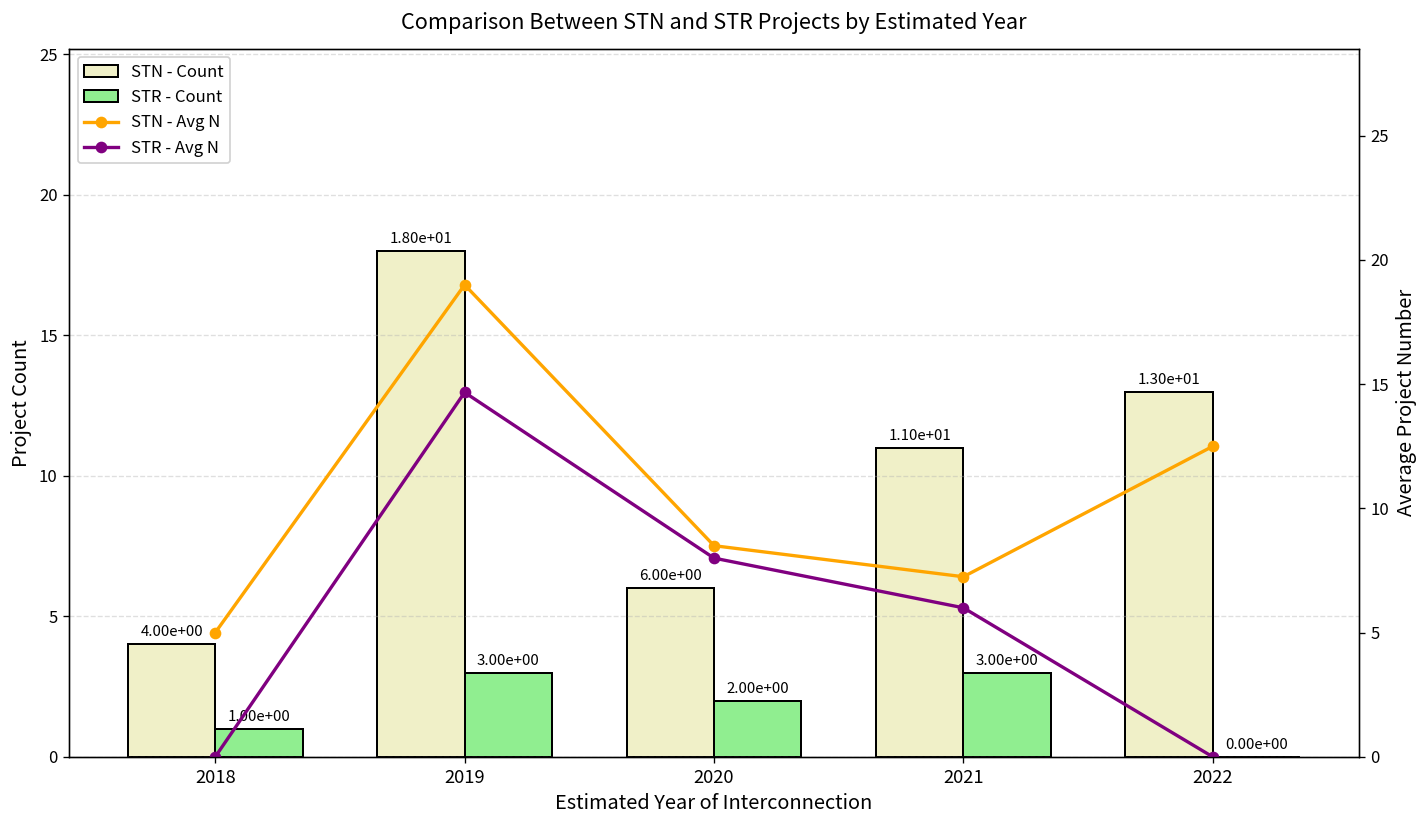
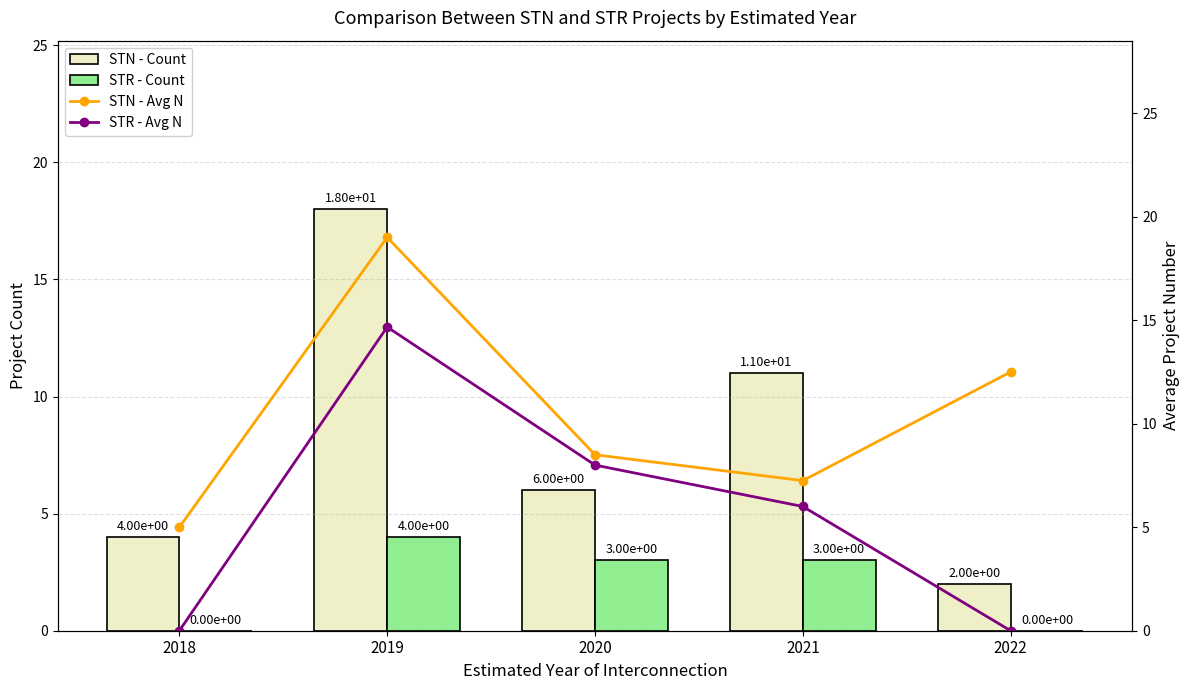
  {
    "STN - Count": {
      "2018": "4.00e+00",
      "2019": "1.80e+01",
      "2020": "6.00e+00",
      "2021": "1.10e+01",
-     "2022": "1.30e+01"
+     "2022": "2.00e+00"
    },
    "STR - Count": {
-     "2018": "1.00e+00",
-     "2019": "3.00e+00",
-     "2020": "2.00e+00",
+     "2018": "0.00e+00",
+     "2019": "4.00e+00",
+     "2020": "3.00e+00",
      "2021": "3.00e+00",
      "2022": "0.00e+00"
    }
  }
